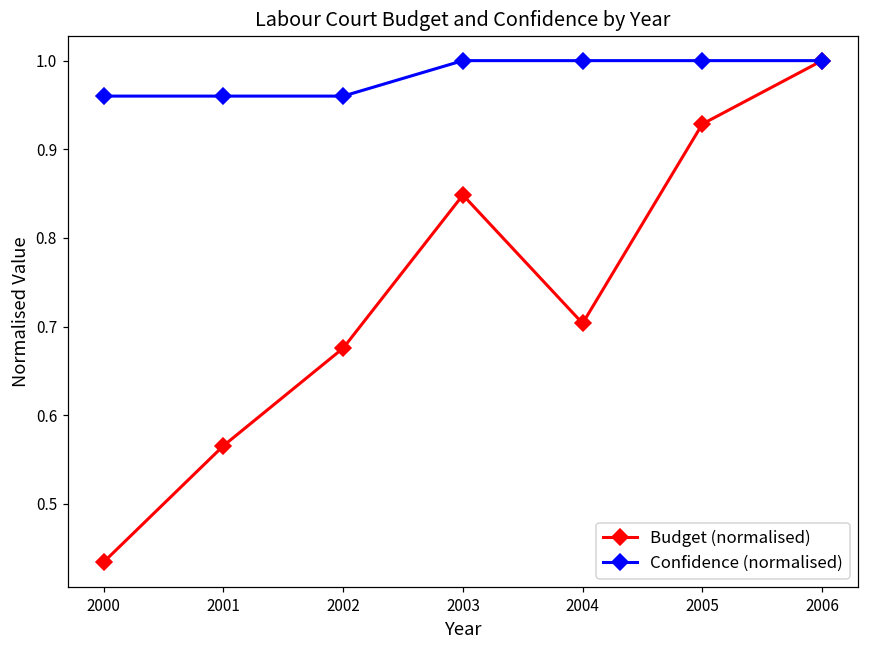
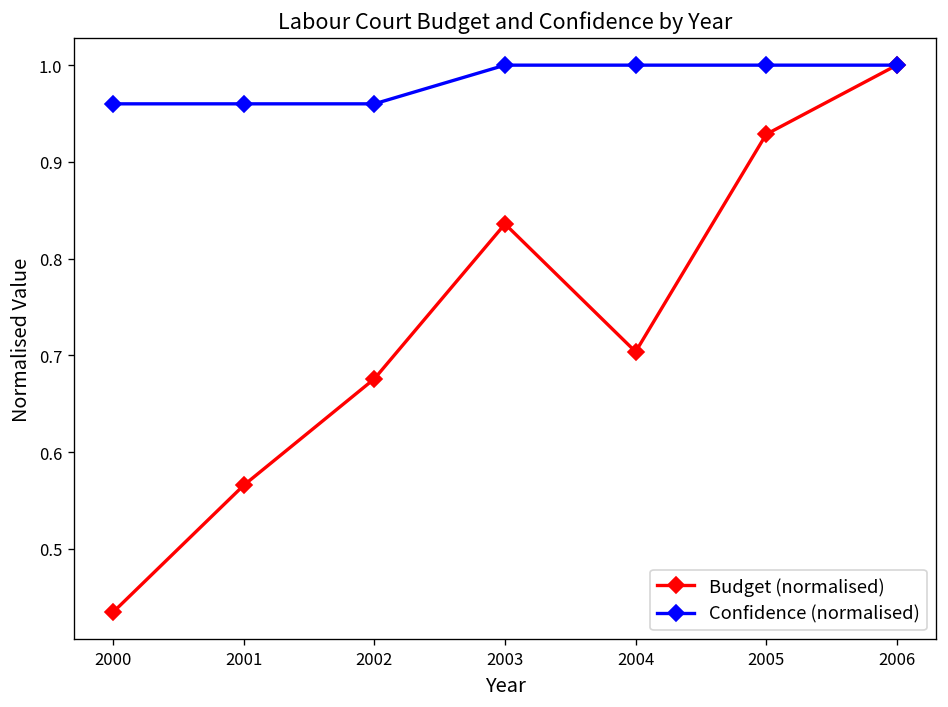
  {
    "Budget (normalised)": {
      "2000": 0.43,
      "2001": 0.57,
      "2002": 0.68,
-     "2003": 0.85,
+     "2003": 0.84,
      "2004": 0.70,
      "2005": 0.93
    },
    "Confidence (normalised)": {
      "2000": 0.96,
      "2001": 0.96,
      "2002": 0.96,
      "2003": 1.00,
      "2004": 1.00,
      "2005": 1.00
    }
  }
